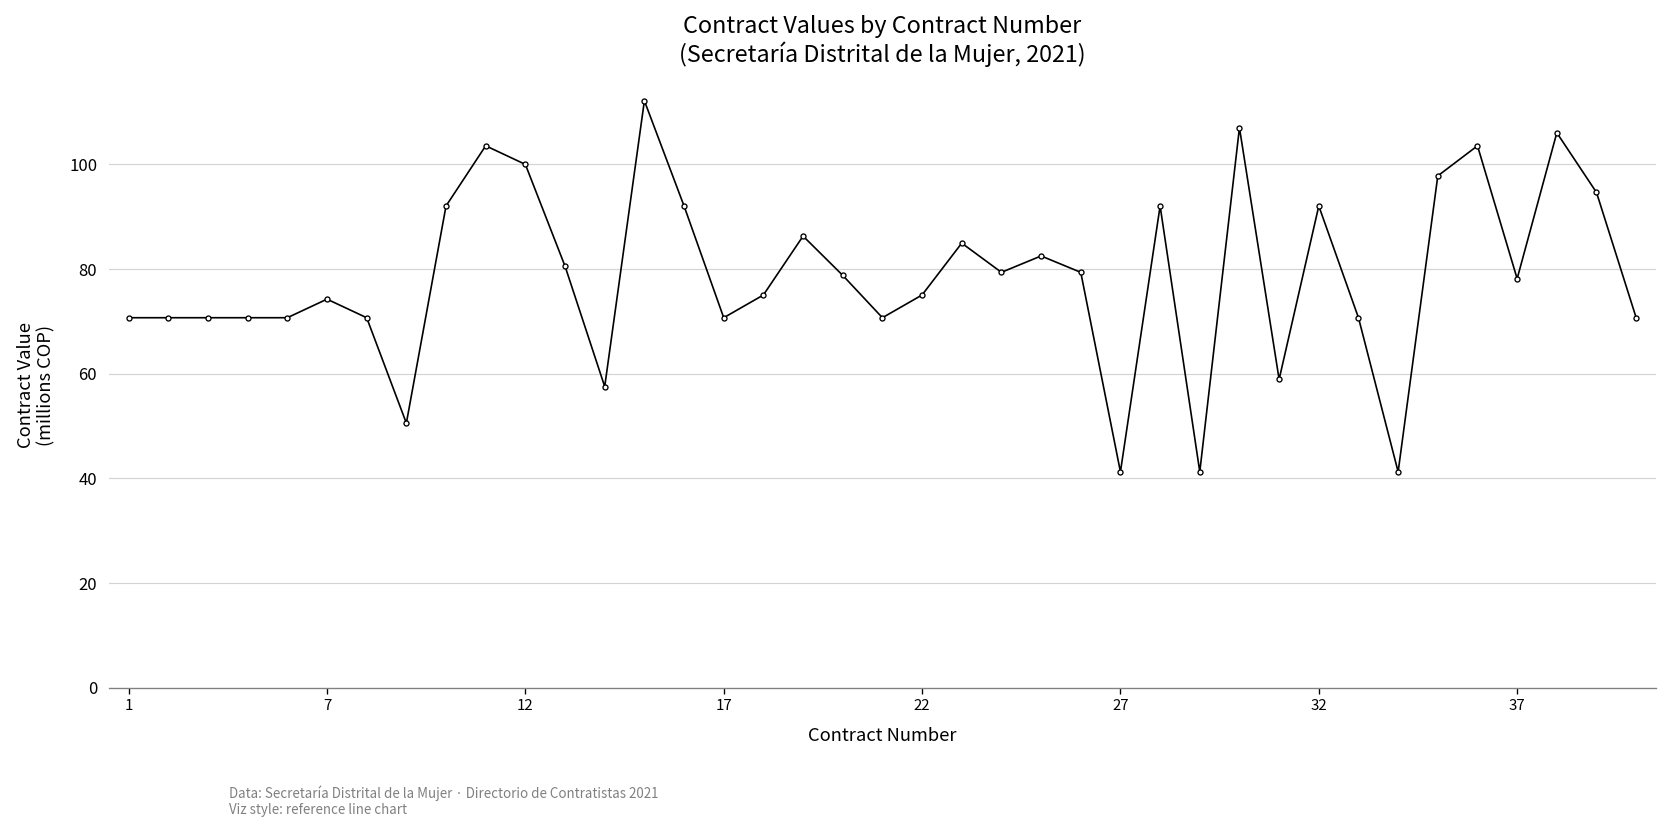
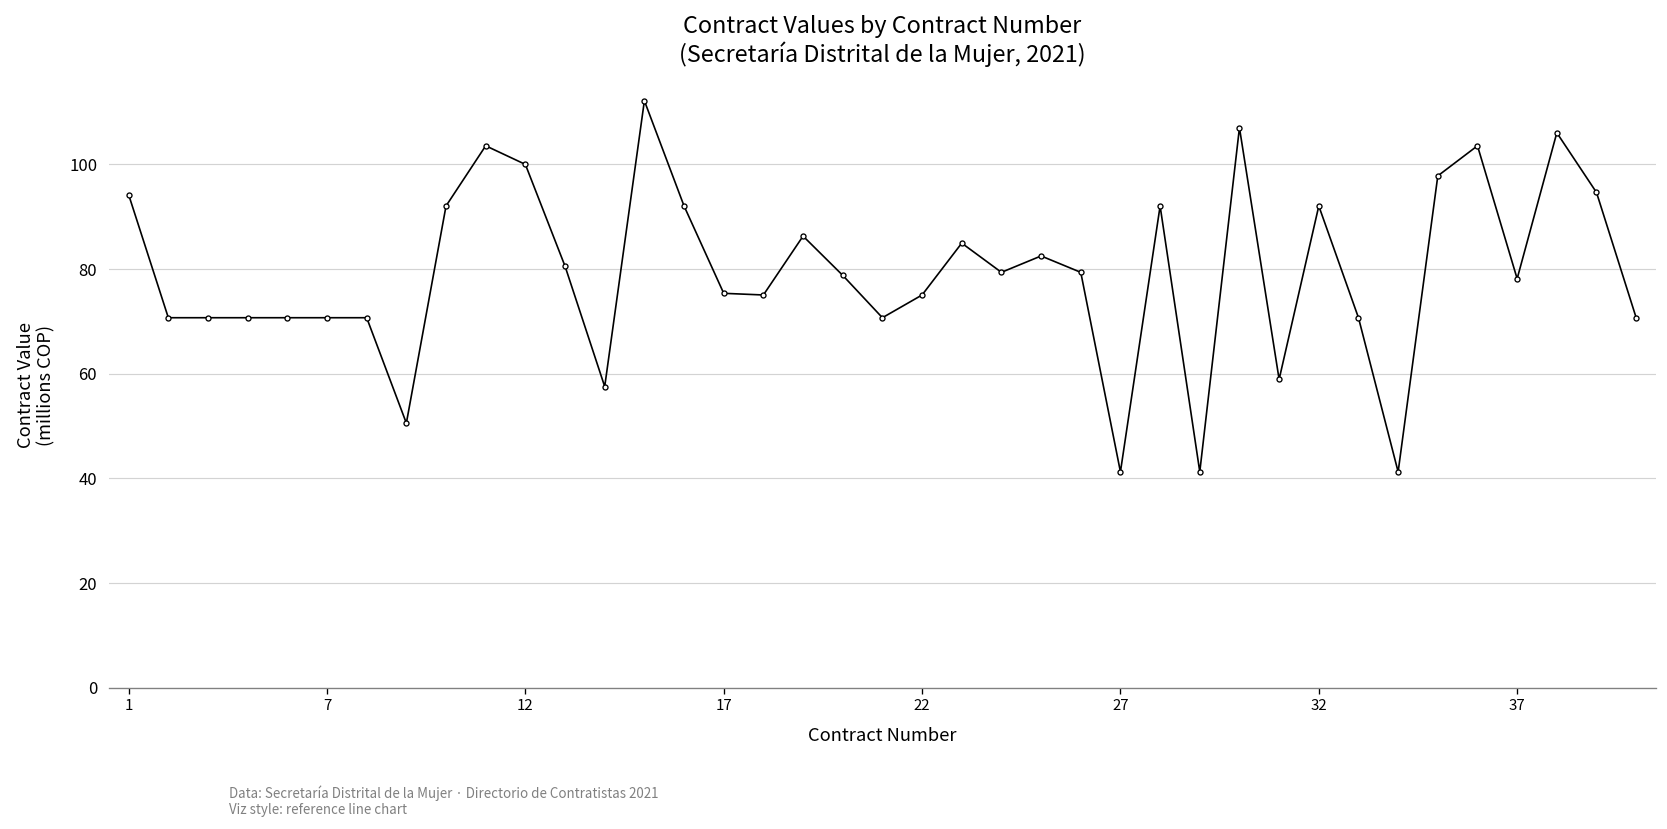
  {
-   "1": 71,
-   "7": 74,
+   "1": 94,
+   "7": 71,
    "12": 100,
-   "17": 71,
+   "17": 75,
    "22": 75,
    "27": 41,
    "32": 92,
    "37": 78
  }
